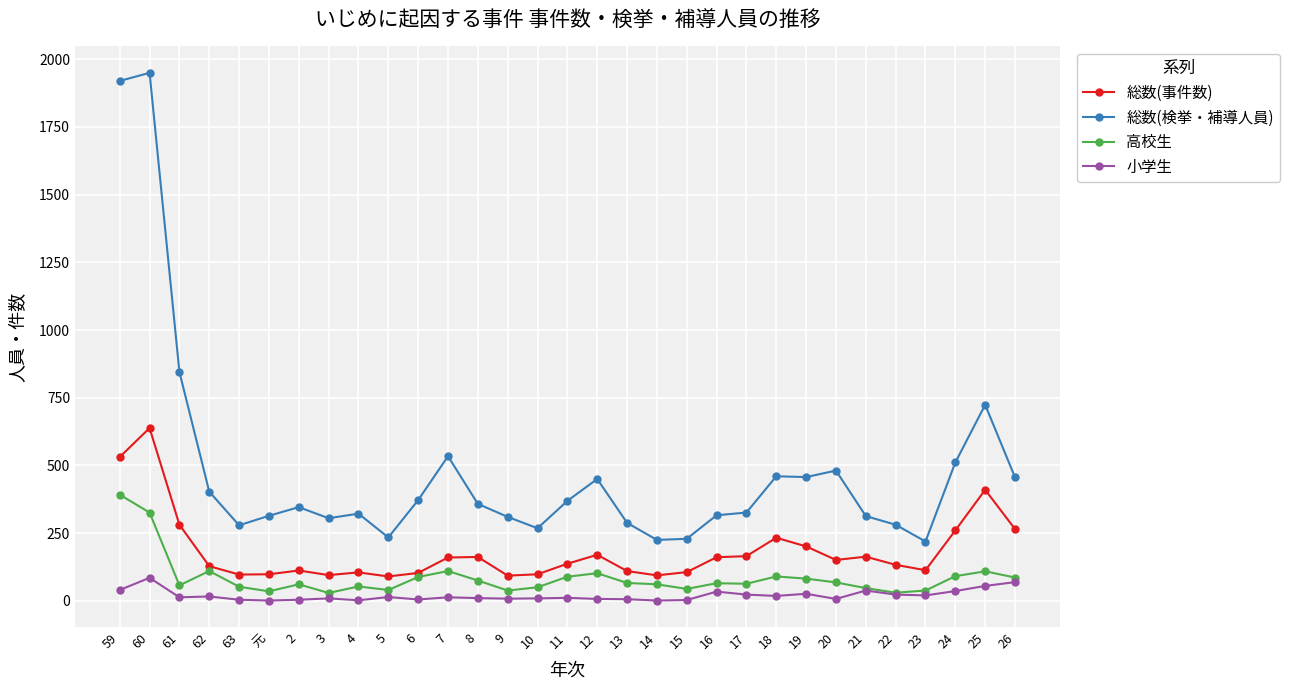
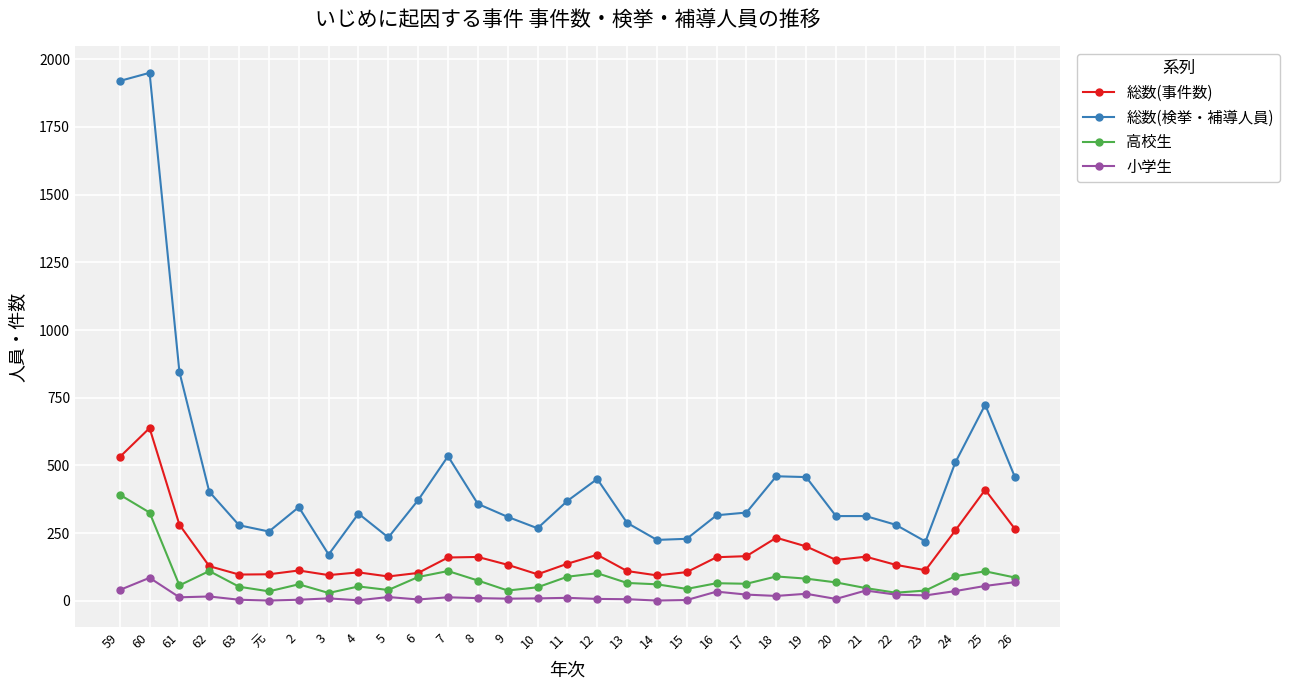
  {
    "総数(事件数)": {
      "59": 530,
      "60": 640,
      "61": 280,
      "62": 130,
      "63": 100,
      "元": 100,
      "2": 110,
      "3": 100,
      "4": 110,
      "5": 90,
      "6": 100,
      "7": 160,
      "8": 160,
-     "9": 90,
+     "9": 130,
      "10": 100,
      "11": 140,
      "12": 170,
      "13": 110,
      "14": 90,
      "15": 110,
      "16": 160,
      "17": 170,
      "18": 230,
      "19": 200,
      "20": 150,
      "21": 160,
      "22": 130,
      "23": 110,
      "24": 260,
      "25": 410,
      "26": 270
    },
    "総数(検挙・補導人員)": {
      "59": 1920,
      "60": 1950,
      "61": 850,
      "62": 400,
      "63": 280,
-     "元": 310,
+     "元": 260,
      "2": 350,
-     "3": 310,
+     "3": 170,
      "4": 320,
      "5": 230,
      "6": 370,
      "7": 530,
      "8": 360,
      "9": 310,
      "10": 270,
      "11": 370,
      "12": 450,
      "13": 290,
      "14": 230,
      "15": 230,
      "16": 320,
      "17": 330,
      "18": 460,
      "19": 460,
-     "20": 480,
+     "20": 310,
      "21": 310,
      "22": 280,
      "23": 220,
      "24": 510,
      "25": 720,
      "26": 460
    },
    "高校生": {
      "59": 390,
      "60": 330,
      "61": 60,
      "62": 110,
      "63": 50,
      "元": 40,
      "2": 60,
      "3": 30,
      "4": 50,
      "5": 40,
      "6": 90,
      "7": 110,
      "8": 80,
      "9": 40,
      "10": 50,
      "11": 90,
      "12": 100,
      "13": 70,
      "14": 60,
      "15": 40,
      "16": 70,
      "17": 60,
      "18": 90,
      "19": 80,
      "20": 70,
      "23": 40,
      "24": 90,
      "25": 110,
      "26": 90
    },
    "小学生": {
      "59": 40,
      "60": 90,
      "61": 10,
      "62": 20,
      "63": 0,
      "元": 0,
      "2": 0,
      "3": 10,
      "4": 0,
      "5": 10,
      "6": 10,
      "7": 10,
      "8": 10,
      "9": 10,
      "10": 10,
      "11": 10,
      "12": 10,
      "13": 10,
      "14": 0,
      "15": 0,
      "16": 30,
      "17": 20,
      "18": 20,
      "19": 30,
      "20": 10,
      "23": 20,
      "24": 40,
      "25": 60,
      "26": 70
    }
  }
